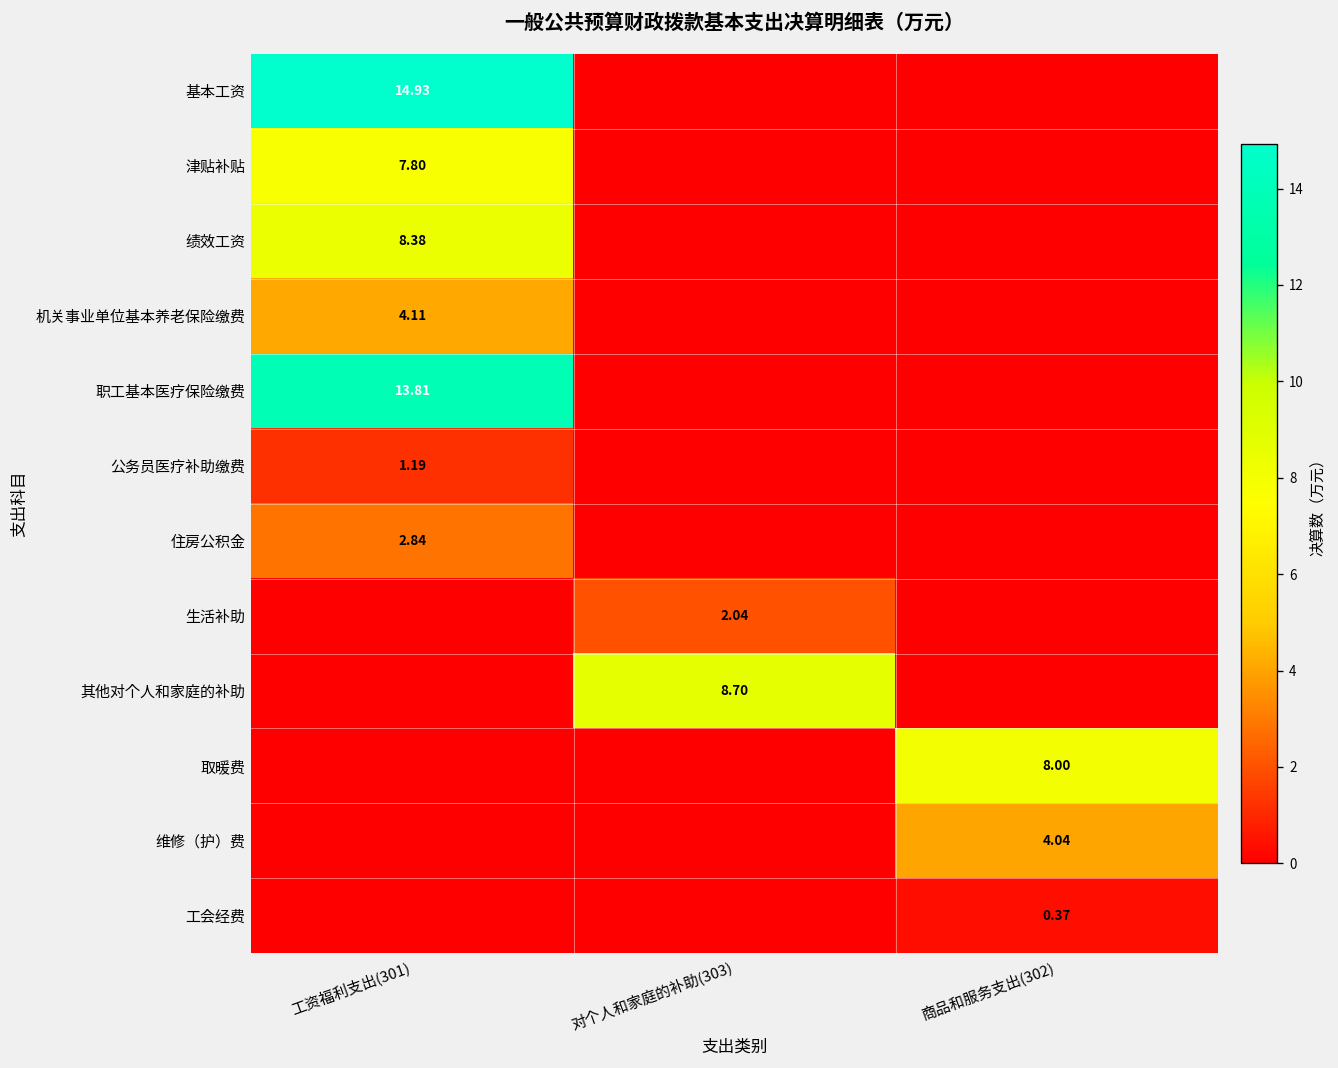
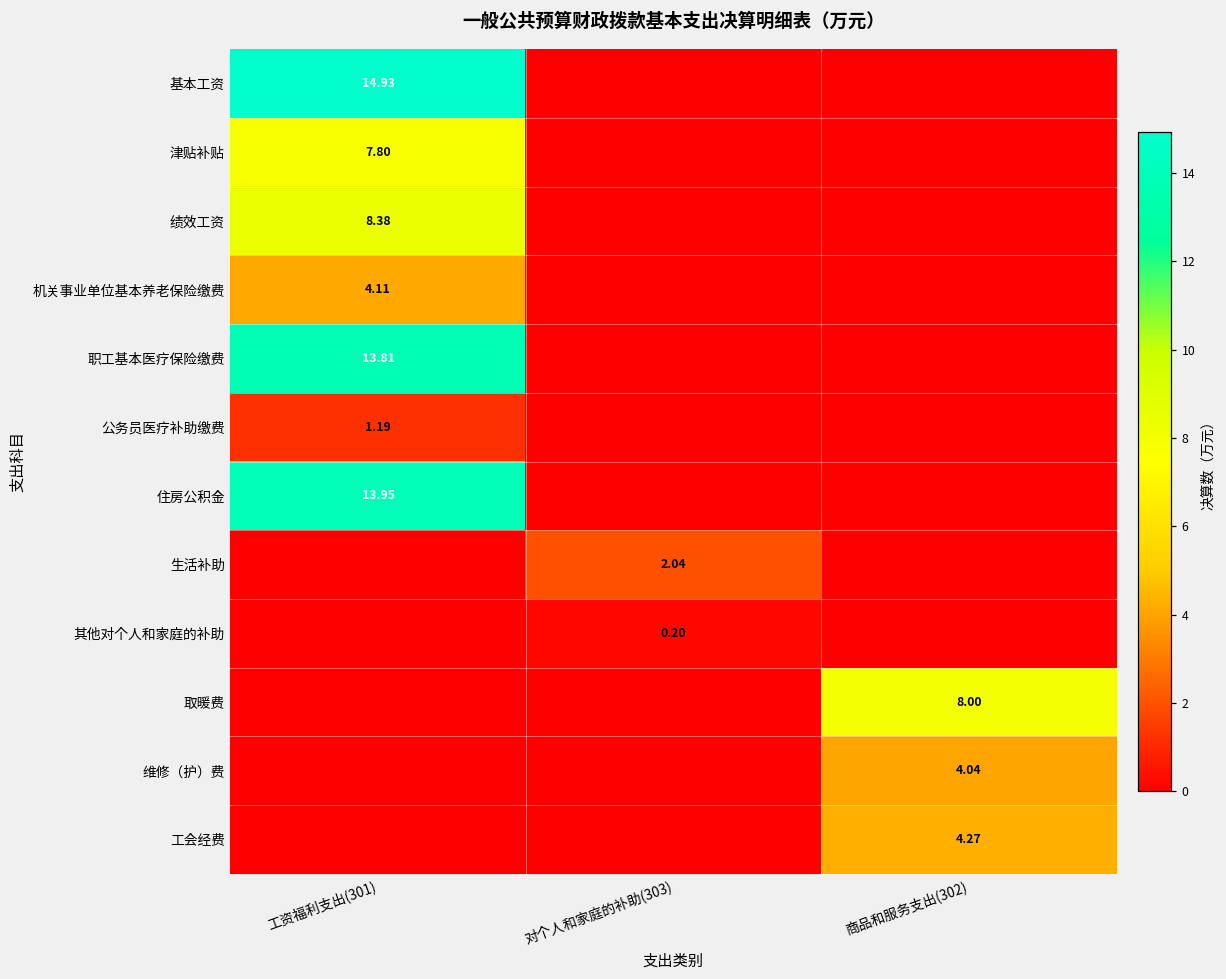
  {
    "基本工资": {
      "工资福利支出(301)": 14.93
    },
    "津贴补贴": {
      "工资福利支出(301)": 7.80
    },
    "绩效工资": {
      "工资福利支出(301)": 8.38
    },
    "机关事业单位基本养老保险缴费": {
      "工资福利支出(301)": 4.11
    },
    "职工基本医疗保险缴费": {
      "工资福利支出(301)": 13.81
    },
    "公务员医疗补助缴费": {
      "工资福利支出(301)": 1.19
    },
    "住房公积金": {
-     "工资福利支出(301)": 2.84
+     "工资福利支出(301)": 13.95
    },
    "生活补助": {
      "对个人和家庭的补助(303)": 2.04
    },
    "其他对个人和家庭的补助": {
-     "对个人和家庭的补助(303)": 8.70
+     "对个人和家庭的补助(303)": 0.20
    },
    "取暖费": {
      "商品和服务支出(302)": 8.00
    },
    "维修（护）费": {
      "商品和服务支出(302)": 4.04
    },
    "工会经费": {
-     "商品和服务支出(302)": 0.37
+     "商品和服务支出(302)": 4.27
    }
  }
